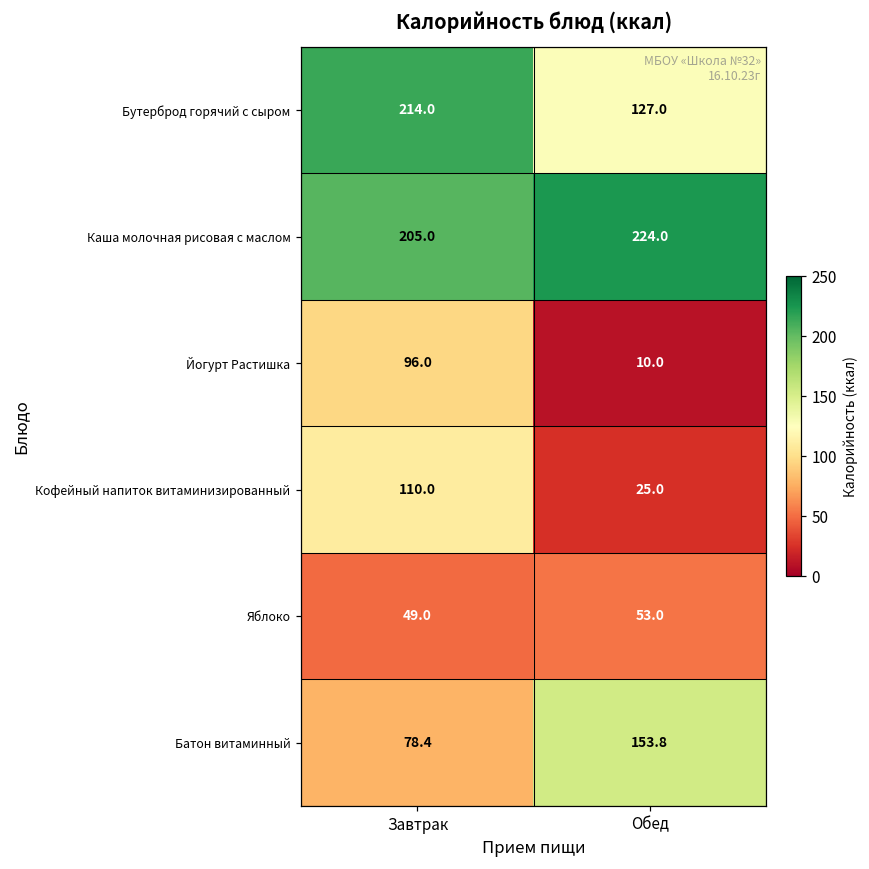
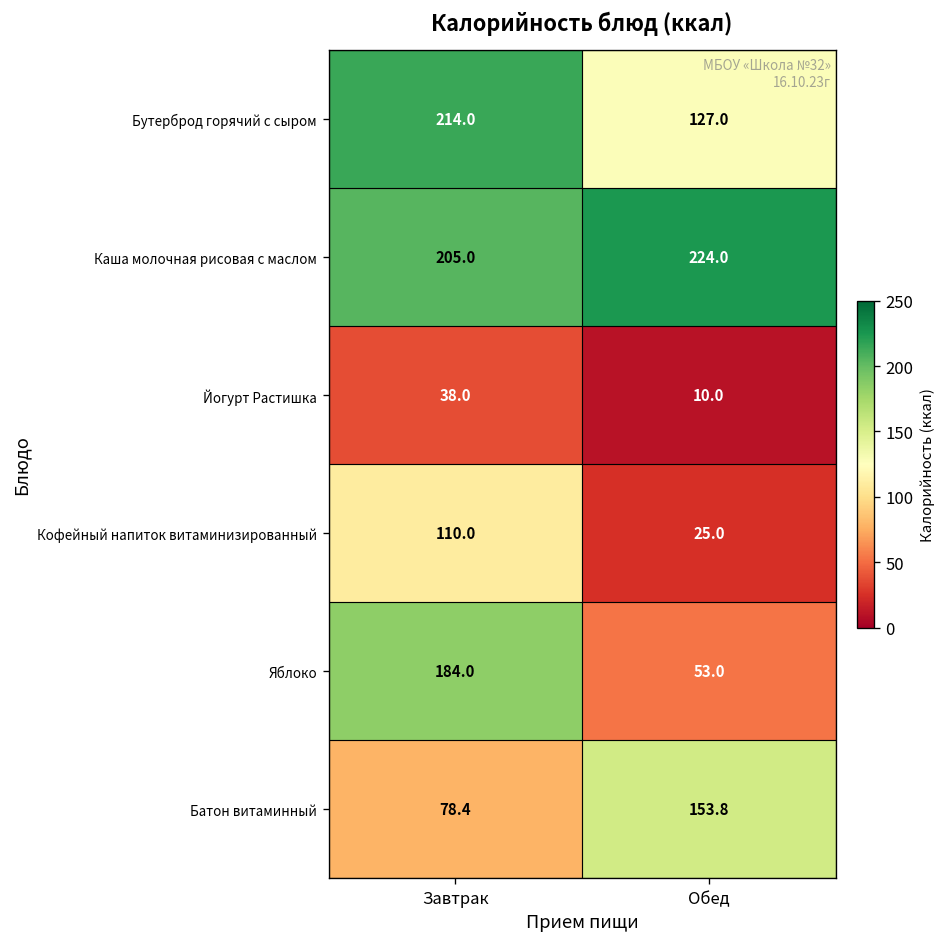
  {
    "Бутерброд горячий с сыром": {
      "Завтрак": 214.0
    },
    "Каша молочная рисовая с маслом": {
      "Завтрак": 205.0,
      "Обед": 224.0
    },
    "Йогурт Растишка": {
-     "Завтрак": 96.0,
+     "Завтрак": 38.0,
      "Обед": 10.0
    },
    "Кофейный напиток витаминизированный": {
      "Завтрак": 110.0,
      "Обед": 25.0
    },
    "Яблоко": {
-     "Завтрак": 49.0,
+     "Завтрак": 184.0,
      "Обед": 53.0
    },
    "Батон витаминный": {
      "Завтрак": 78.4,
      "Обед": 153.8
    }
  }
